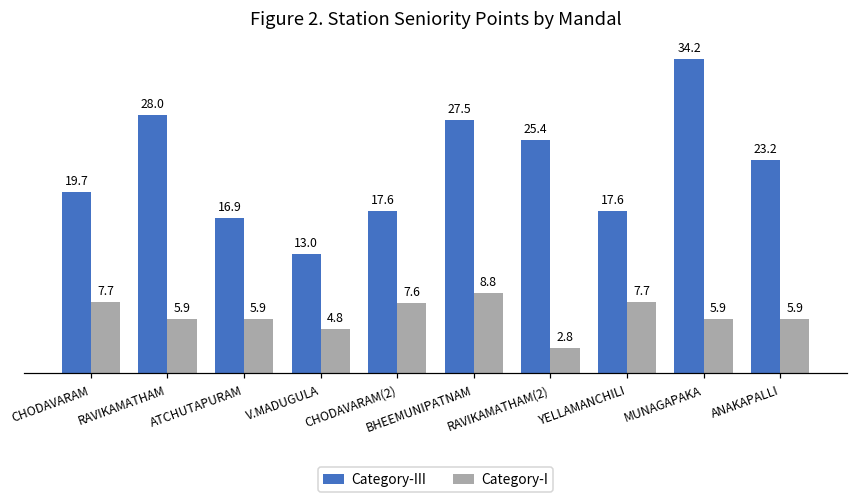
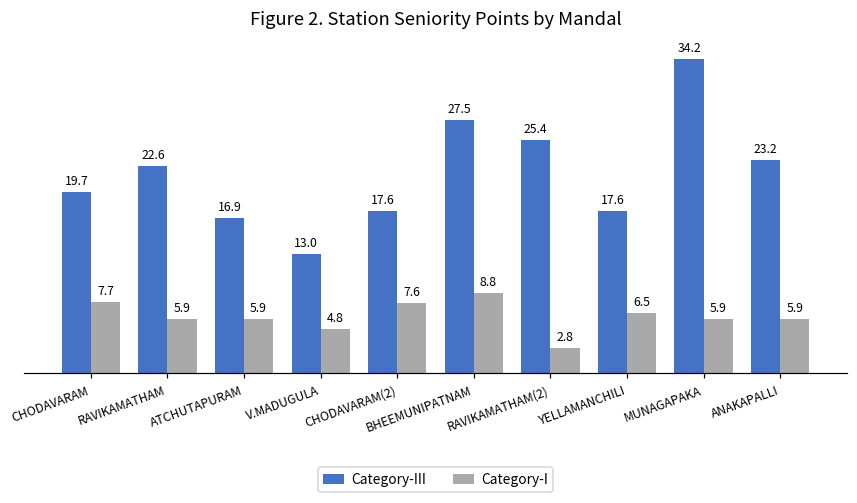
  {
    "Category-III": {
      "CHODAVARAM": 19.7,
-     "RAVIKAMATHAM": 28.0,
+     "RAVIKAMATHAM": 22.6,
      "ATCHUTAPURAM": 16.9,
      "V.MADUGULA": 13.0,
      "CHODAVARAM(2)": 17.6,
      "BHEEMUNIPATNAM": 27.5,
      "RAVIKAMATHAM(2)": 25.4,
      "YELLAMANCHILI": 17.6,
      "MUNAGAPAKA": 34.2,
      "ANAKAPALLI": 23.2
    },
    "Category-I": {
      "CHODAVARAM": 7.7,
      "RAVIKAMATHAM": 5.9,
      "ATCHUTAPURAM": 5.9,
      "V.MADUGULA": 4.8,
      "CHODAVARAM(2)": 7.6,
      "BHEEMUNIPATNAM": 8.8,
      "RAVIKAMATHAM(2)": 2.8,
-     "YELLAMANCHILI": 7.7,
+     "YELLAMANCHILI": 6.5,
      "MUNAGAPAKA": 5.9,
      "ANAKAPALLI": 5.9
    }
  }
